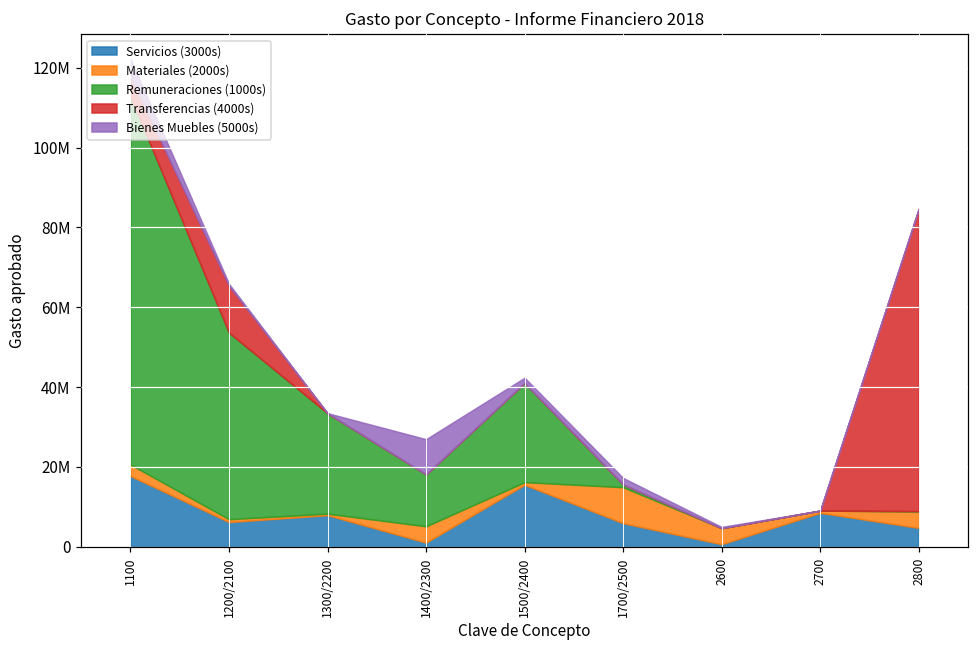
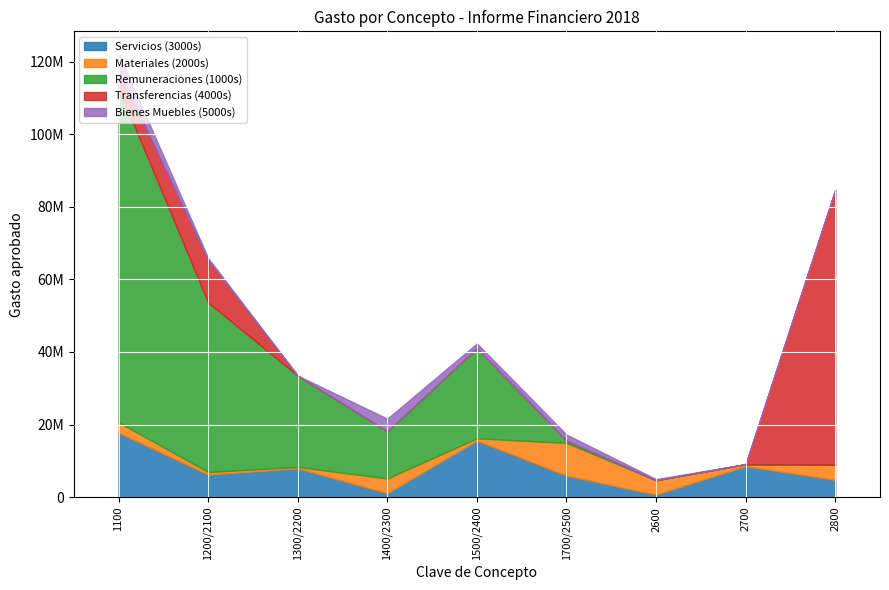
  {
    "Servicios (3000s)": {
      "1100": 18000000,
      "1200/2100": 6000000,
      "1300/2200": 8000000,
      "1400/2300": 1000000,
      "1500/2400": 16000000,
      "1700/2500": 6000000,
      "2700": 9000000,
      "2800": 5000000
    },
    "Materiales (2000s)": {
      "1100": 3000000,
      "1200/2100": 1000000,
      "1400/2300": 4000000,
      "1700/2500": 9000000,
      "2600": 4000000,
      "2800": 4000000
    },
    "Remuneraciones (1000s)": {
      "1200/2100": 47000000,
      "1300/2200": 25000000,
      "1400/2300": 13000000,
      "1500/2400": 25000000,
      "1700/2500": 1000000,
      "2600": 0,
      "2700": 0,
      "2800": 0
    },
    "Transferencias (4000s)": {
      "1200/2100": 12000000,
      "1300/2200": 0,
      "1400/2300": 0,
      "1500/2400": 0,
      "1700/2500": 0,
      "2600": 0,
      "2700": 0,
      "2800": 76000000
    },
    "Bienes Muebles (5000s)": {
      "1300/2200": 0,
-     "1400/2300": 9000000,
+     "1400/2300": 3000000,
      "1500/2400": 1000000,
      "1700/2500": 2000000,
      "2700": 0,
      "2800": 0
    }
  }
